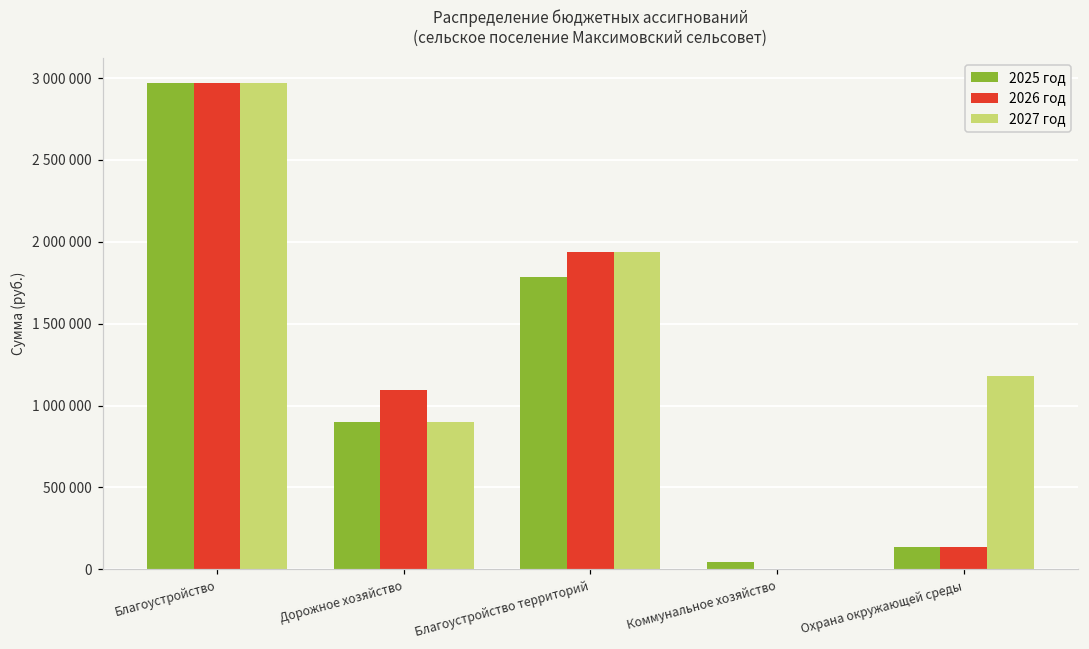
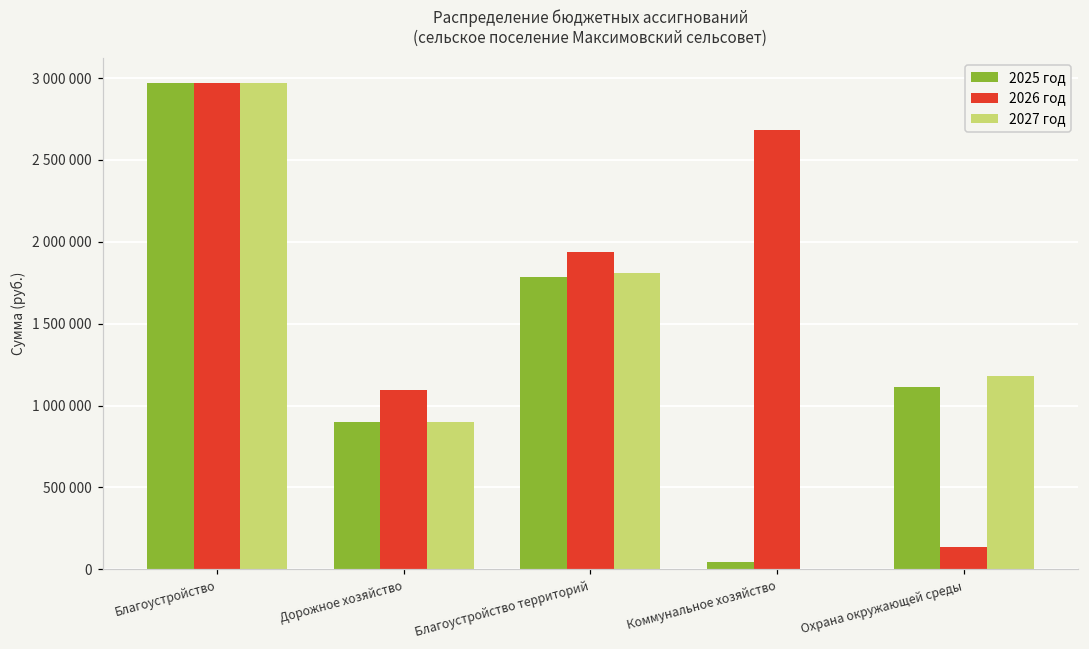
  {
    "2025 год": {
      "Благоустройство": 2970000,
      "Дорожное хозяйство": 900000,
      "Благоустройство территорий": 1790000,
      "Коммунальное хозяйство": 50000,
-     "Охрана окружающей среды": 140000
+     "Охрана окружающей среды": 1110000
    },
    "2026 год": {
      "Благоустройство": 2970000,
      "Дорожное хозяйство": 1090000,
      "Благоустройство территорий": 1940000,
-     "Коммунальное хозяйство": 0,
+     "Коммунальное хозяйство": 2680000,
      "Охрана окружающей среды": 140000
    },
    "2027 год": {
      "Благоустройство": 2970000,
      "Дорожное хозяйство": 900000,
-     "Благоустройство территорий": 1940000,
+     "Благоустройство территорий": 1810000,
      "Коммунальное хозяйство": 0,
      "Охрана окружающей среды": 1180000
    }
  }
